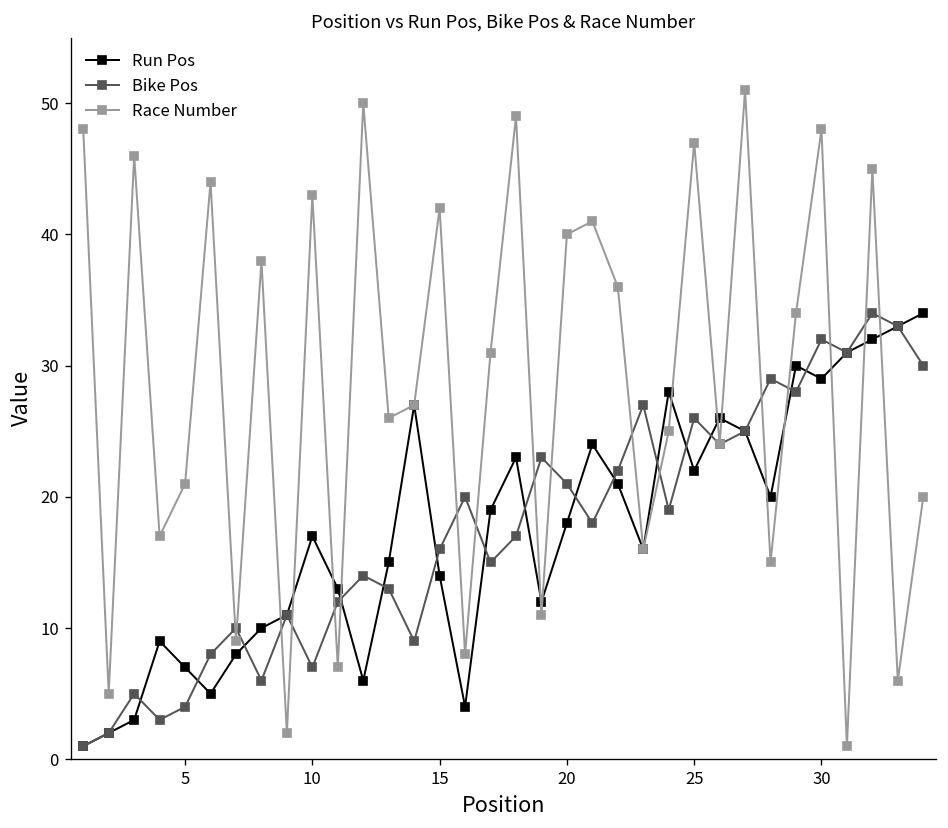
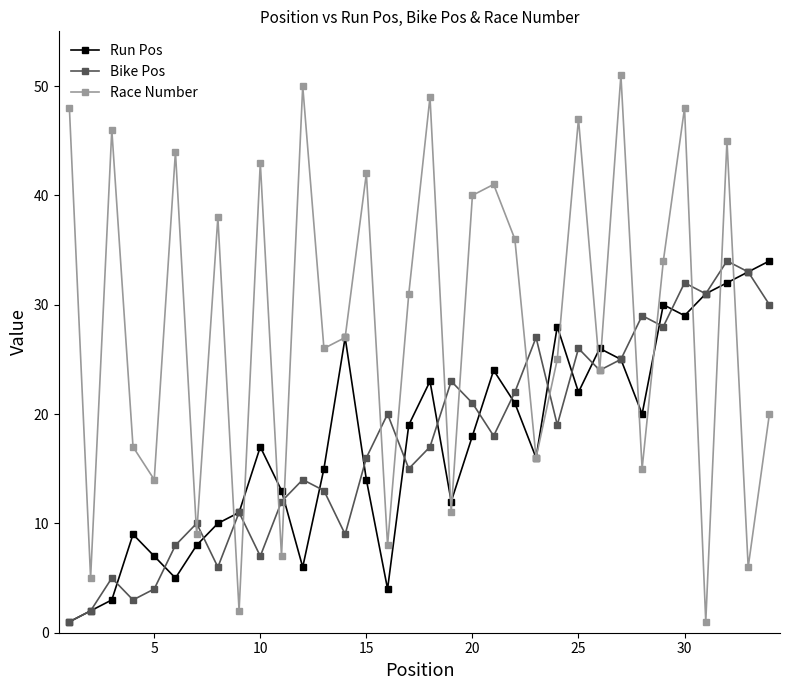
  {
    "Run Pos": {
      "5": 7,
      "10": 17,
      "15": 14,
      "20": 18,
      "25": 22,
      "30": 29
    },
    "Bike Pos": {
      "5": 4,
      "10": 7,
      "15": 16,
      "20": 21,
      "25": 26,
      "30": 32
    },
    "Race Number": {
-     "5": 21,
+     "5": 14,
      "10": 43,
      "15": 42,
      "20": 40,
      "25": 47,
      "30": 48
    }
  }
